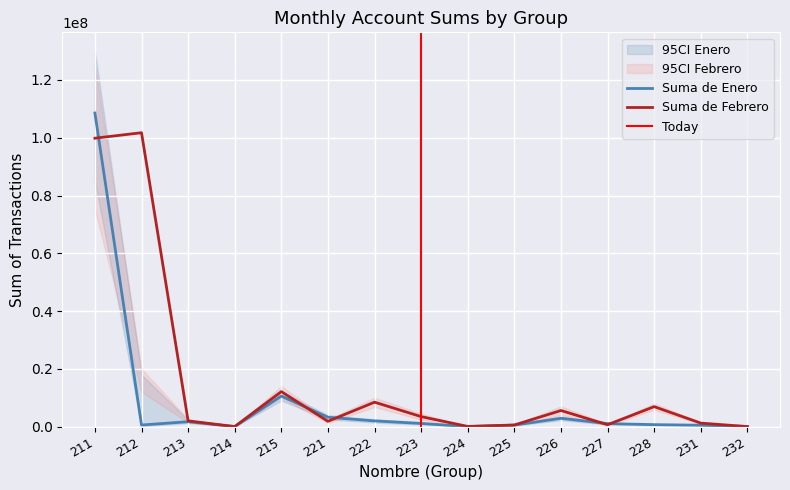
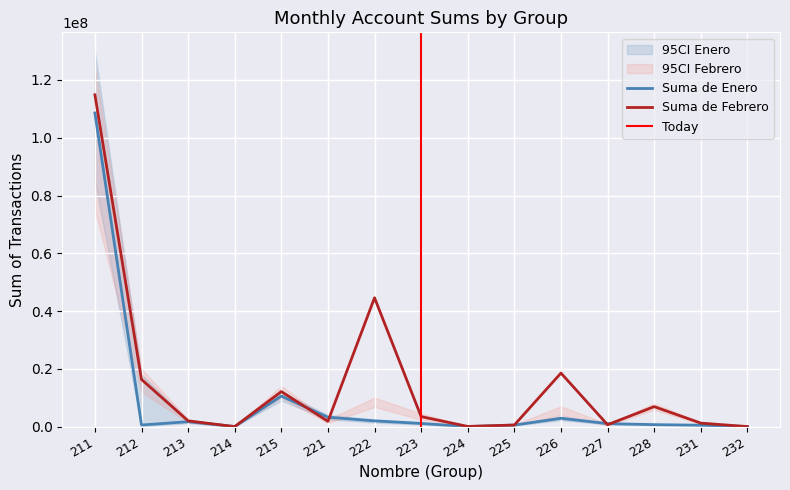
  {
    "Suma de Febrero": {
-     "211": 100000000,
-     "212": 102000000,
-     "222": 8000000,
+     "211": 115000000,
+     "212": 16000000,
+     "222": 45000000,
      "223": 3000000,
-     "226": 6000000,
+     "226": 19000000,
      "228": 7000000
    }
  }
